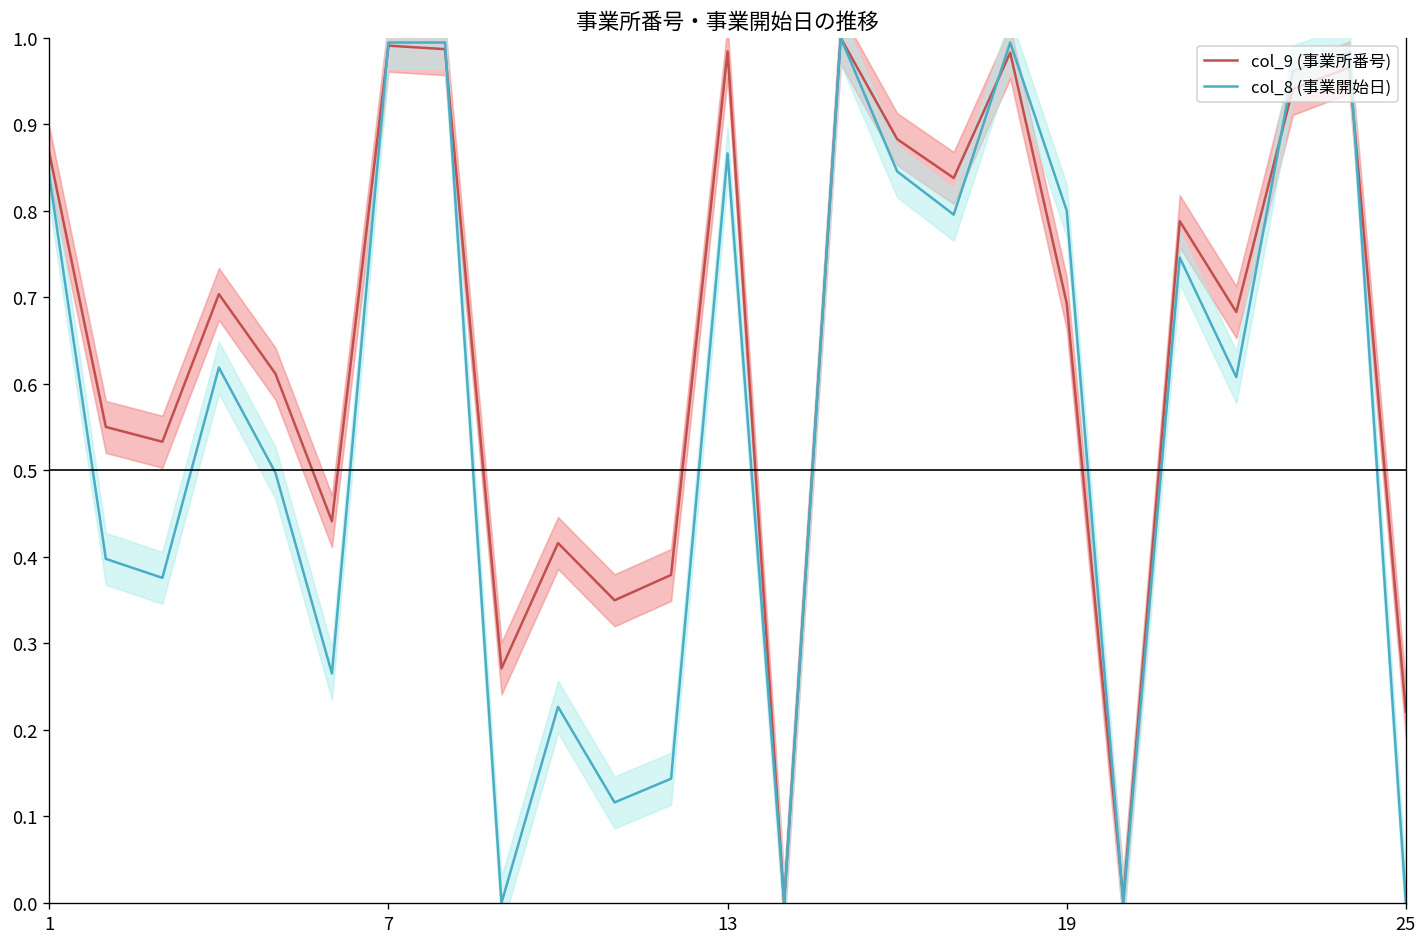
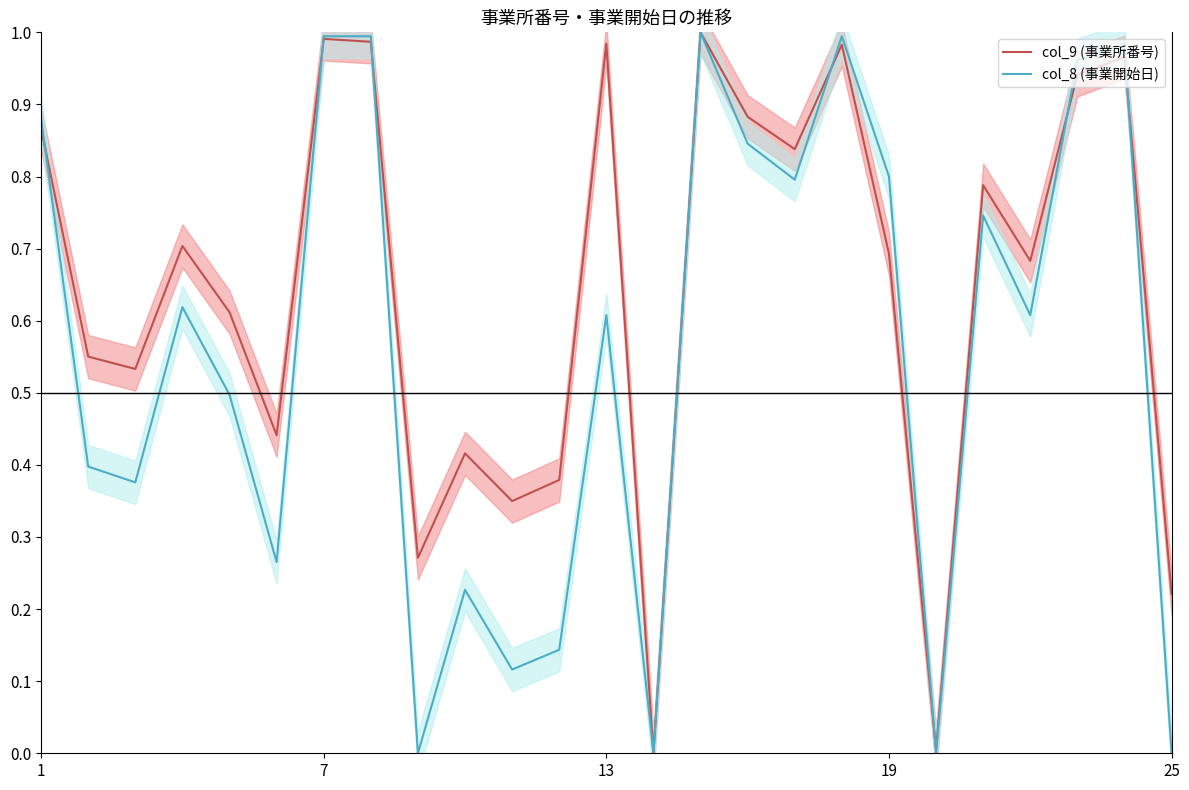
  {
    "col_9 (事業所番号)": {
      "7": 0.99,
      "13": 0.98,
      "19": 0.69,
      "25": 0.22
    },
    "col_8 (事業開始日)": {
-     "1": 0.84,
+     "1": 0.88,
      "7": 0.99,
-     "13": 0.87,
+     "13": 0.61,
      "19": 0.80,
      "25": 0.00
    }
  }
